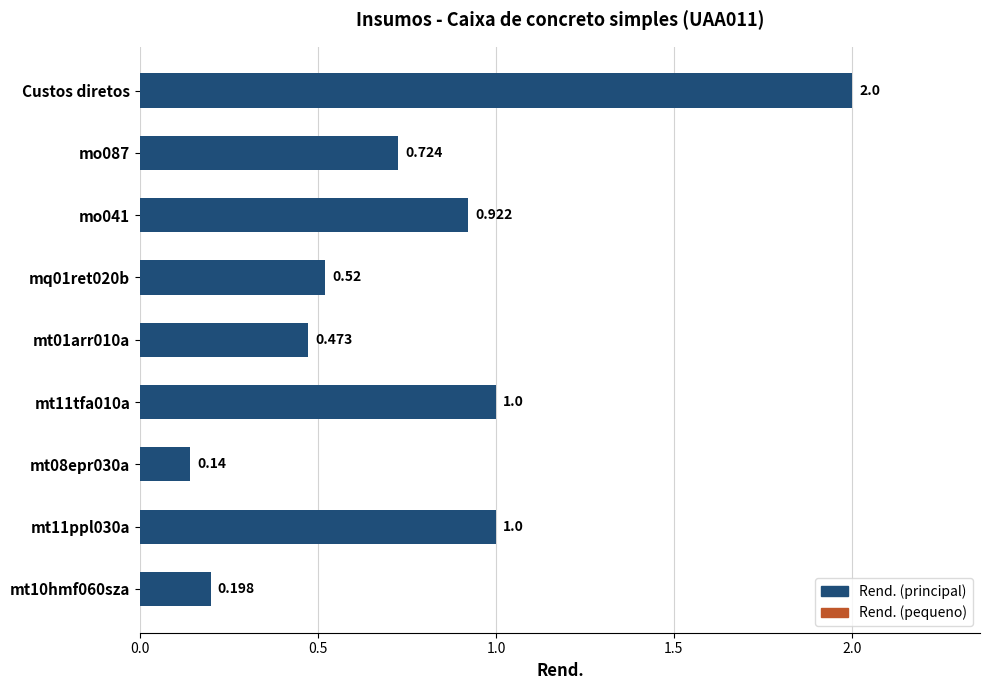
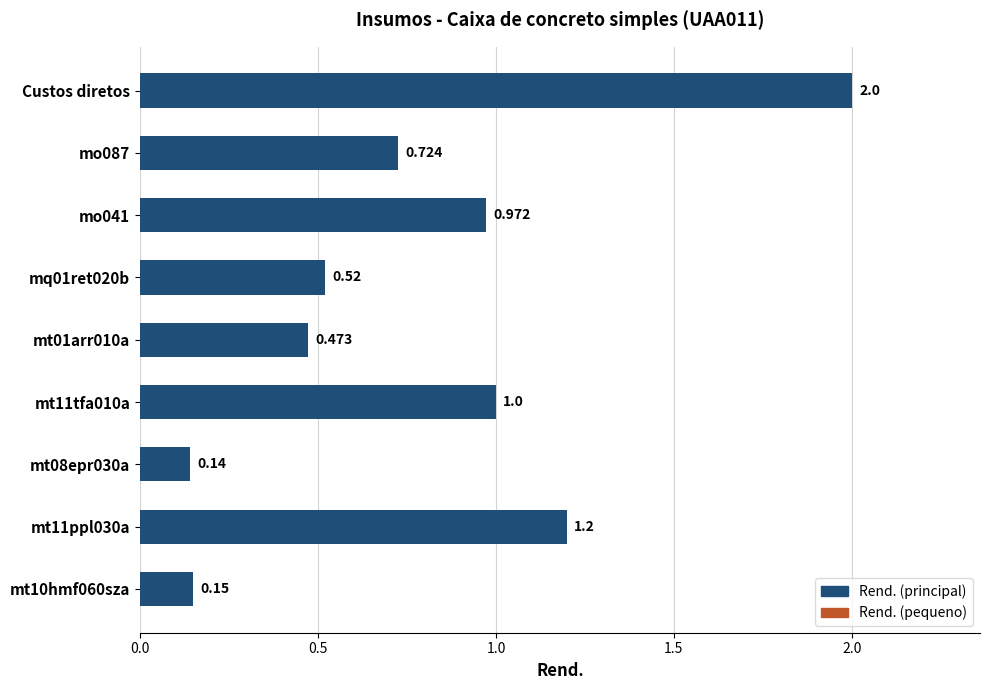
  {
    "Custos diretos": 2.0,
    "mo087": 0.724,
-   "mo041": 0.922,
+   "mo041": 0.972,
    "mq01ret020b": 0.52,
    "mt01arr010a": 0.473,
    "mt11tfa010a": 1.0,
    "mt08epr030a": 0.14,
-   "mt11ppl030a": 1.0,
-   "mt10hmf060sza": 0.198
+   "mt11ppl030a": 1.2,
+   "mt10hmf060sza": 0.15
  }
